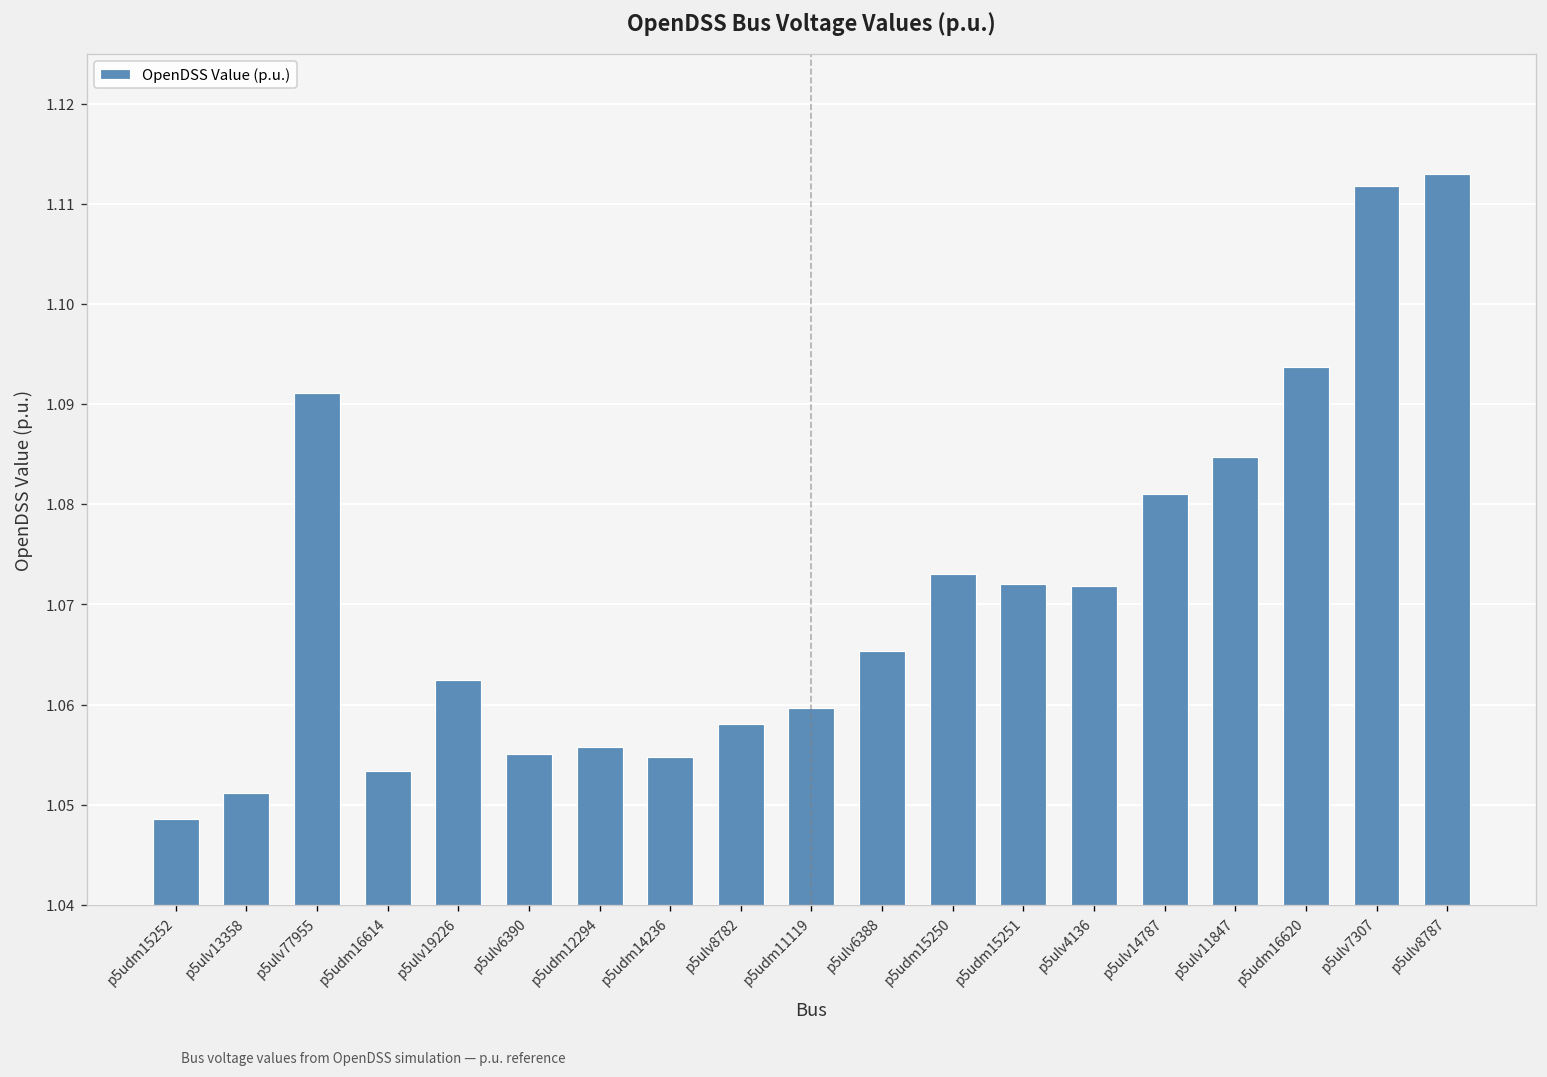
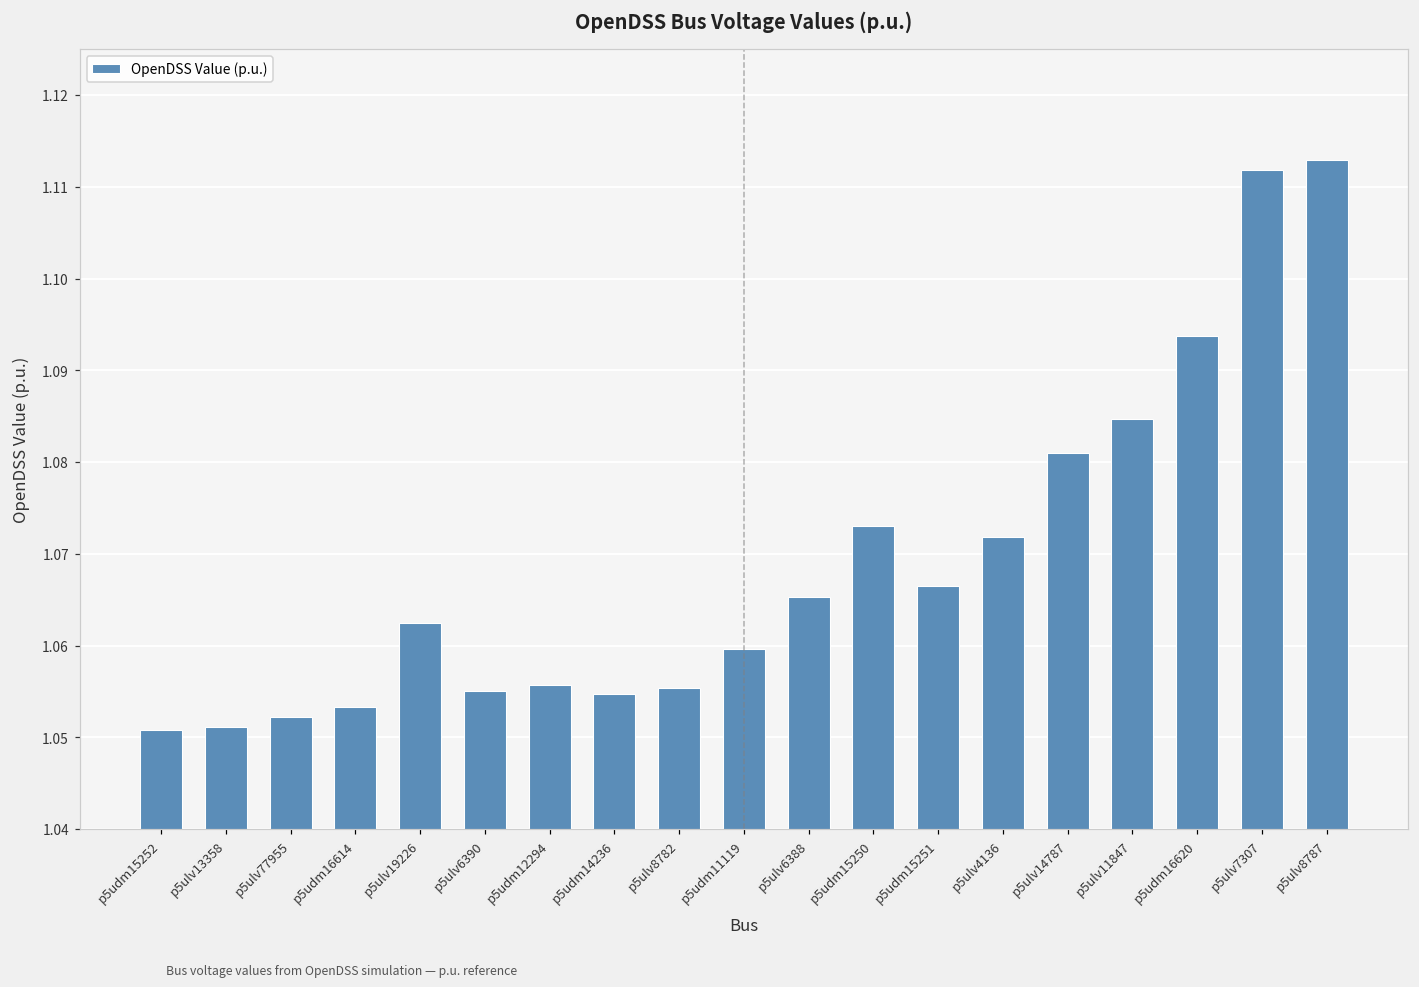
  {
-   "p5udm15252": 1.049,
+   "p5udm15252": 1.051,
    "p5ulv13358": 1.051,
-   "p5ulv77955": 1.091,
+   "p5ulv77955": 1.052,
    "p5udm16614": 1.053,
    "p5ulv19226": 1.062,
    "p5ulv6390": 1.055,
    "p5udm12294": 1.056,
    "p5udm14236": 1.055,
-   "p5ulv8782": 1.058,
+   "p5ulv8782": 1.055,
    "p5udm11119": 1.060,
    "p5ulv6388": 1.065,
    "p5udm15250": 1.073,
-   "p5udm15251": 1.072,
+   "p5udm15251": 1.066,
    "p5ulv4136": 1.072,
    "p5ulv14787": 1.081,
    "p5ulv11847": 1.085,
    "p5udm16620": 1.094,
    "p5ulv7307": 1.112,
    "p5ulv8787": 1.113
  }
